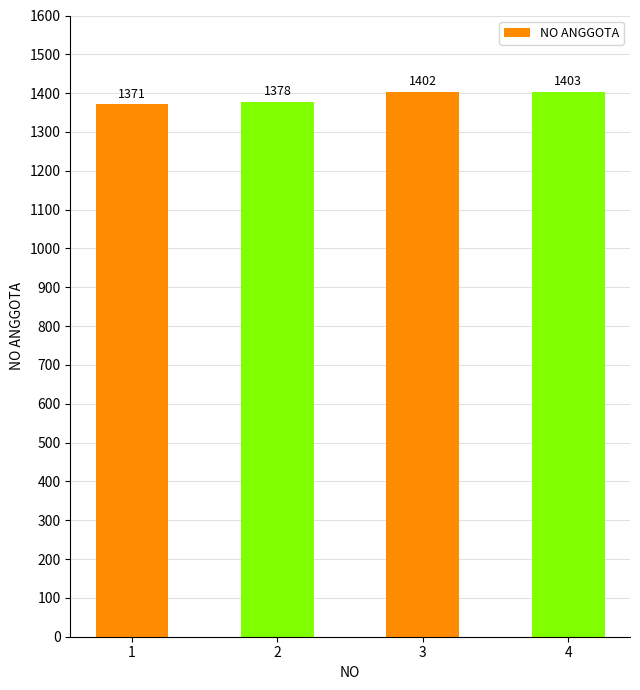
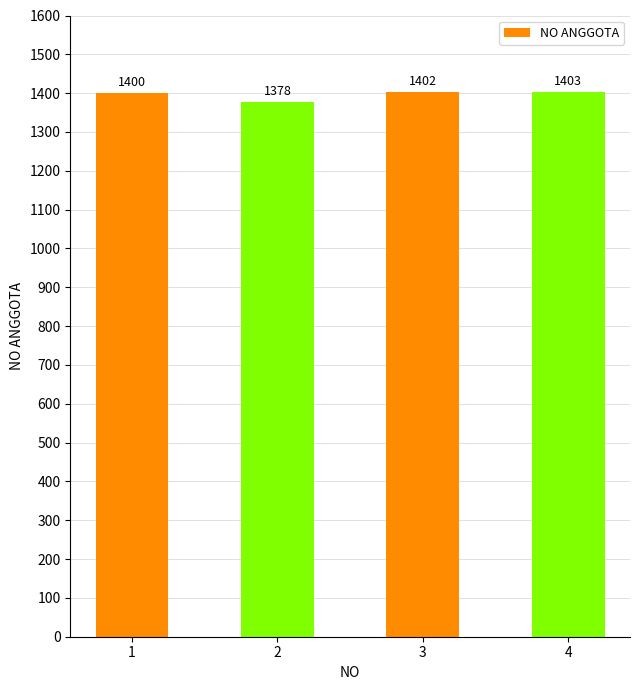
  {
-   "1": 1371,
+   "1": 1400,
    "2": 1378,
    "3": 1402,
    "4": 1403
  }
